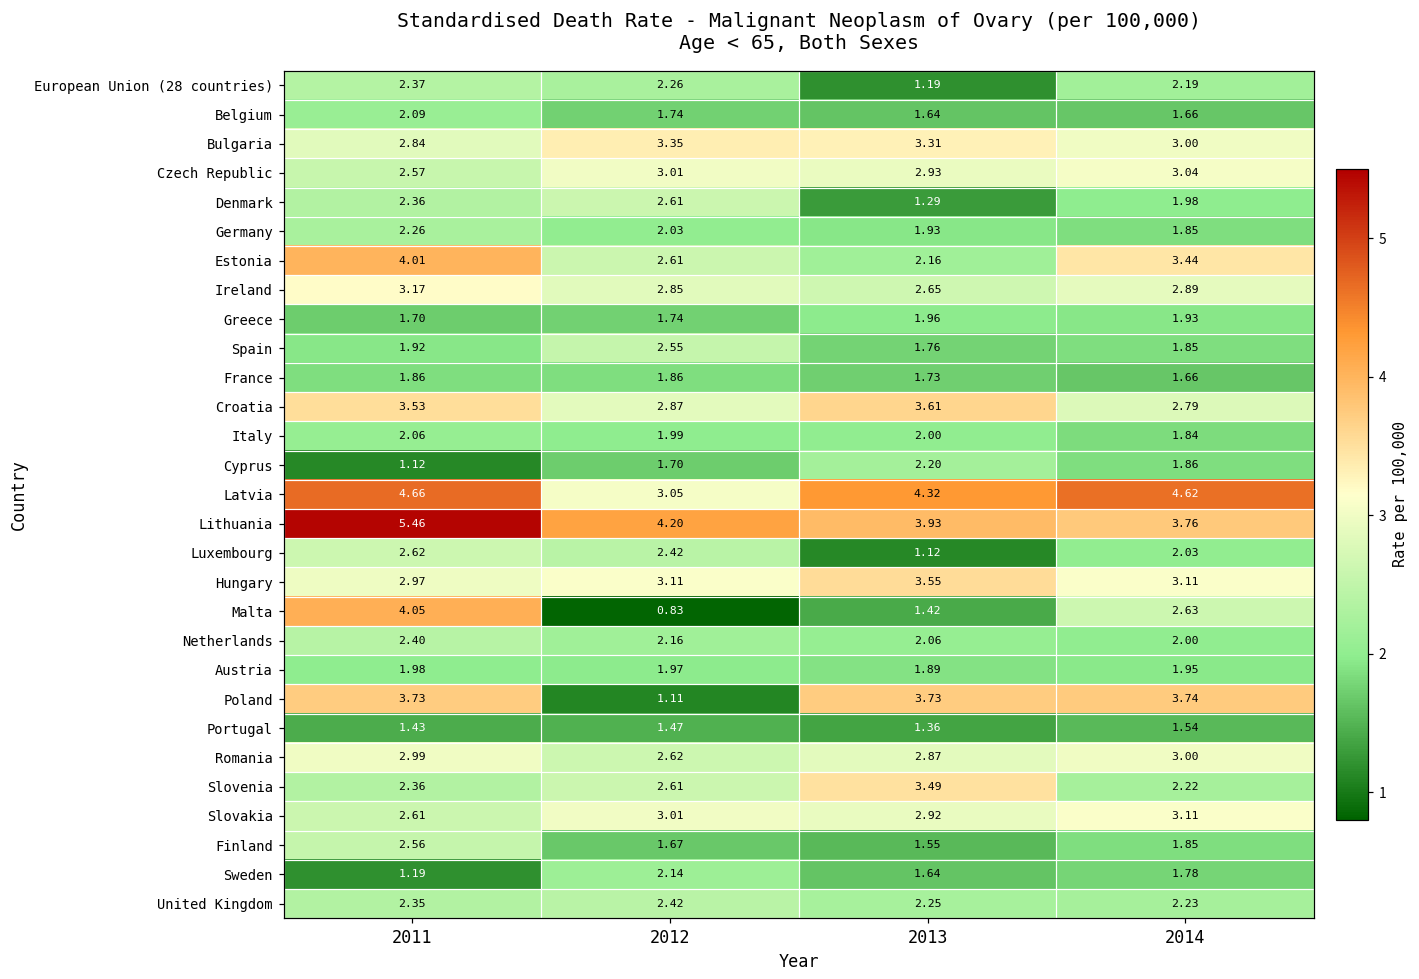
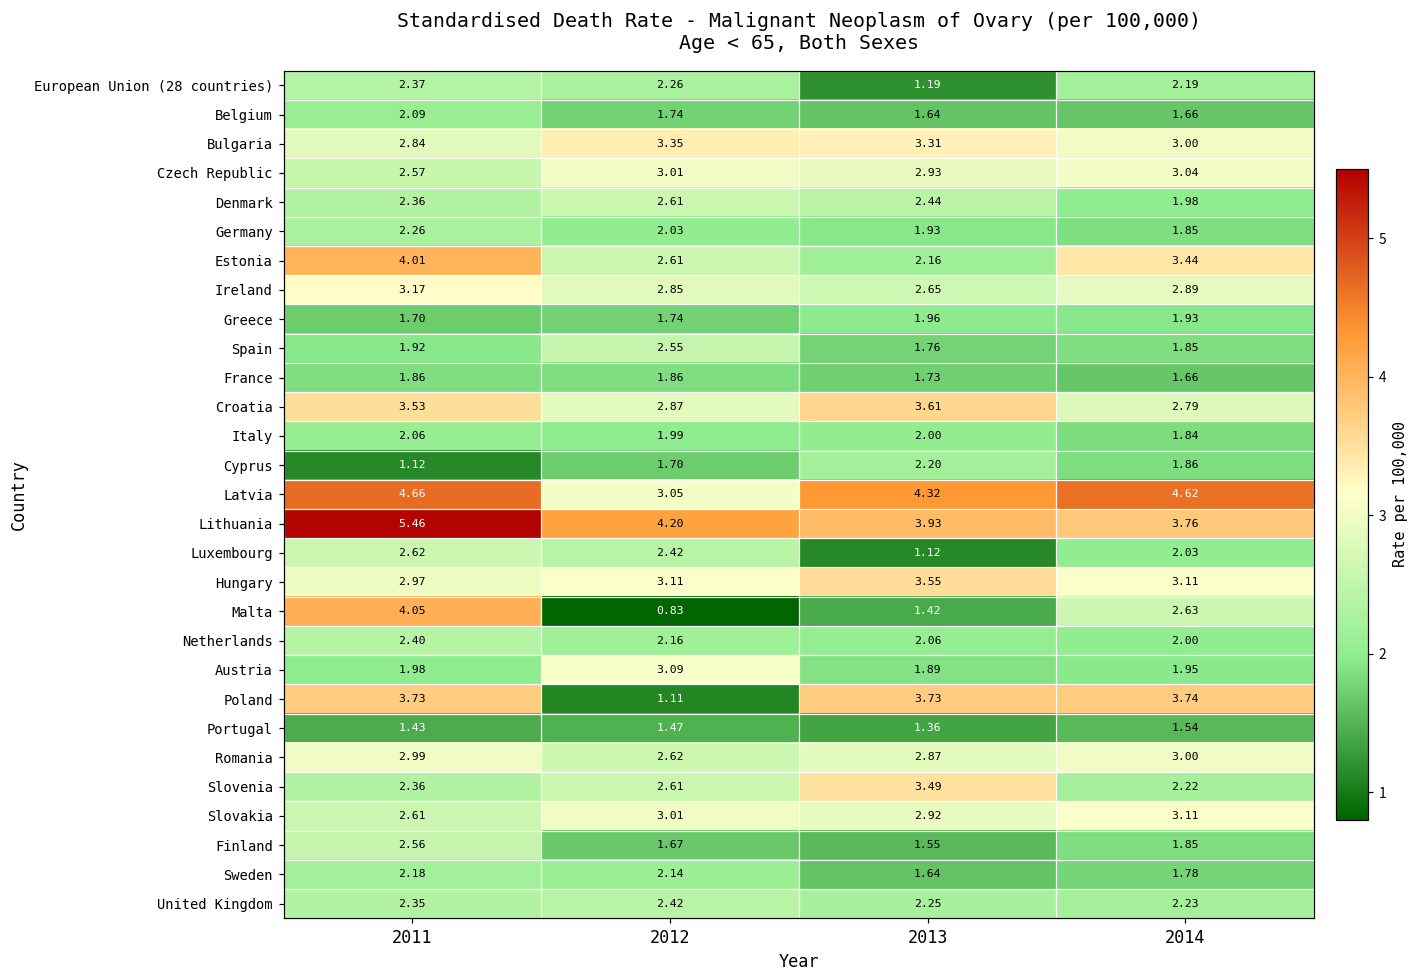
  {
    "European Union (28 countries)": {
      "2011": 2.37,
      "2012": 2.26,
      "2013": 1.19,
      "2014": 2.19
    },
    "Belgium": {
      "2011": 2.09,
      "2012": 1.74,
      "2013": 1.64,
      "2014": 1.66
    },
    "Bulgaria": {
      "2011": 2.84,
      "2012": 3.35,
      "2013": 3.31,
      "2014": 3.00
    },
    "Czech Republic": {
      "2011": 2.57,
      "2012": 3.01,
      "2013": 2.93,
      "2014": 3.04
    },
    "Denmark": {
      "2011": 2.36,
      "2012": 2.61,
-     "2013": 1.29,
+     "2013": 2.44,
      "2014": 1.98
    },
    "Germany": {
      "2011": 2.26,
      "2012": 2.03,
      "2013": 1.93,
      "2014": 1.85
    },
    "Estonia": {
      "2011": 4.01,
      "2012": 2.61,
      "2013": 2.16,
      "2014": 3.44
    },
    "Ireland": {
      "2011": 3.17,
      "2012": 2.85,
      "2013": 2.65,
      "2014": 2.89
    },
    "Greece": {
      "2011": 1.70,
      "2012": 1.74,
      "2013": 1.96,
      "2014": 1.93
    },
    "Spain": {
      "2011": 1.92,
      "2012": 2.55,
      "2013": 1.76,
      "2014": 1.85
    },
    "France": {
      "2011": 1.86,
      "2012": 1.86,
      "2013": 1.73,
      "2014": 1.66
    },
    "Croatia": {
      "2011": 3.53,
      "2012": 2.87,
      "2013": 3.61,
      "2014": 2.79
    },
    "Italy": {
      "2011": 2.06,
      "2012": 1.99,
      "2013": 2.00,
      "2014": 1.84
    },
    "Cyprus": {
      "2011": 1.12,
      "2012": 1.70,
      "2013": 2.20,
      "2014": 1.86
    },
    "Latvia": {
      "2011": 4.66,
      "2012": 3.05,
      "2013": 4.32,
      "2014": 4.62
    },
    "Lithuania": {
      "2011": 5.46,
      "2012": 4.20,
      "2013": 3.93,
      "2014": 3.76
    },
    "Luxembourg": {
      "2011": 2.62,
      "2012": 2.42,
      "2013": 1.12,
      "2014": 2.03
    },
    "Hungary": {
      "2011": 2.97,
      "2012": 3.11,
      "2013": 3.55,
      "2014": 3.11
    },
    "Malta": {
      "2011": 4.05,
      "2012": 0.83,
      "2013": 1.42,
      "2014": 2.63
    },
    "Netherlands": {
      "2011": 2.40,
      "2012": 2.16,
      "2013": 2.06,
      "2014": 2.00
    },
    "Austria": {
      "2011": 1.98,
-     "2012": 1.97,
+     "2012": 3.09,
      "2013": 1.89,
      "2014": 1.95
    },
    "Poland": {
      "2011": 3.73,
      "2012": 1.11,
      "2013": 3.73,
      "2014": 3.74
    },
    "Portugal": {
      "2011": 1.43,
      "2012": 1.47,
      "2013": 1.36,
      "2014": 1.54
    },
    "Romania": {
      "2011": 2.99,
      "2012": 2.62,
      "2013": 2.87,
      "2014": 3.00
    },
    "Slovenia": {
      "2011": 2.36,
      "2012": 2.61,
      "2013": 3.49,
      "2014": 2.22
    },
    "Slovakia": {
      "2011": 2.61,
      "2012": 3.01,
      "2013": 2.92,
      "2014": 3.11
    },
    "Finland": {
      "2011": 2.56,
      "2012": 1.67,
      "2013": 1.55,
      "2014": 1.85
    },
    "Sweden": {
-     "2011": 1.19,
+     "2011": 2.18,
      "2012": 2.14,
      "2013": 1.64,
      "2014": 1.78
    },
    "United Kingdom": {
      "2011": 2.35,
      "2012": 2.42,
      "2013": 2.25,
      "2014": 2.23
    }
  }
